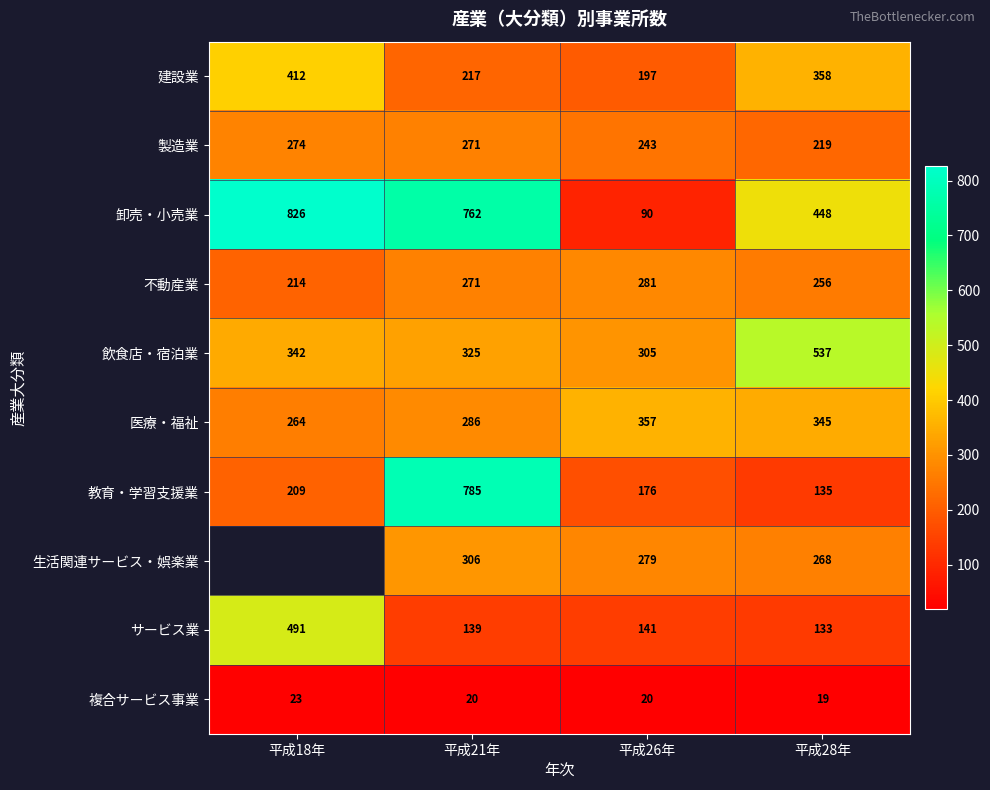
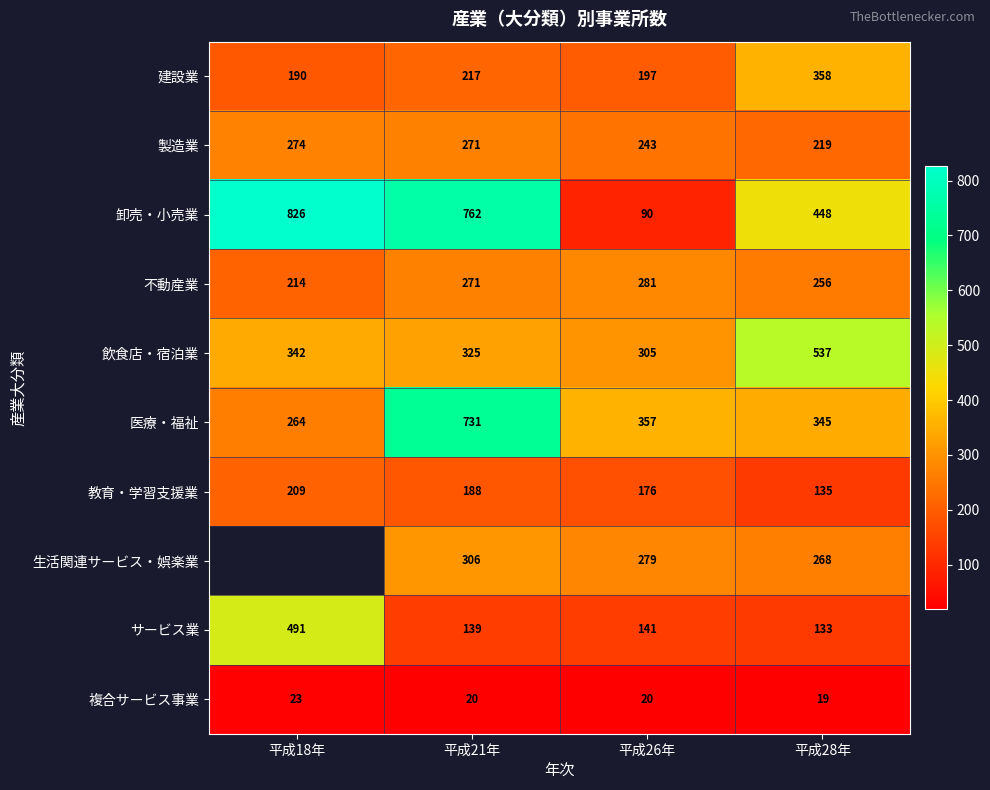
  {
    "建設業": {
-     "平成18年": 412,
+     "平成18年": 190,
      "平成21年": 217,
      "平成26年": 197,
      "平成28年": 358
    },
    "製造業": {
      "平成18年": 274,
      "平成21年": 271,
      "平成26年": 243,
      "平成28年": 219
    },
    "卸売・小売業": {
      "平成18年": 826,
      "平成21年": 762,
      "平成26年": 90,
      "平成28年": 448
    },
    "不動産業": {
      "平成18年": 214,
      "平成21年": 271,
      "平成26年": 281,
      "平成28年": 256
    },
    "飲食店・宿泊業": {
      "平成18年": 342,
      "平成21年": 325,
      "平成26年": 305,
      "平成28年": 537
    },
    "医療・福祉": {
      "平成18年": 264,
-     "平成21年": 286,
+     "平成21年": 731,
      "平成26年": 357,
      "平成28年": 345
    },
    "教育・学習支援業": {
      "平成18年": 209,
-     "平成21年": 785,
+     "平成21年": 188,
      "平成26年": 176,
      "平成28年": 135
    },
    "生活関連サービス・娯楽業": {
      "平成21年": 306,
      "平成26年": 279,
      "平成28年": 268
    },
    "サービス業": {
      "平成18年": 491,
      "平成21年": 139,
      "平成26年": 141,
      "平成28年": 133
    },
    "複合サービス事業": {
      "平成18年": 23,
      "平成21年": 20,
      "平成26年": 20,
      "平成28年": 19
    }
  }
